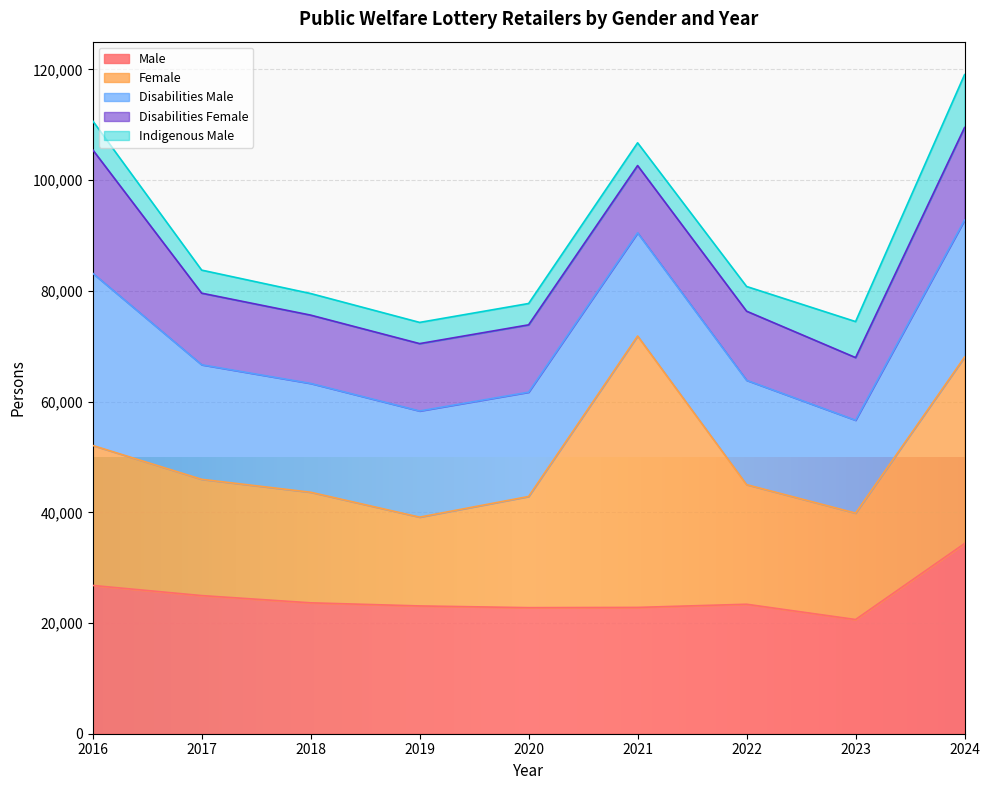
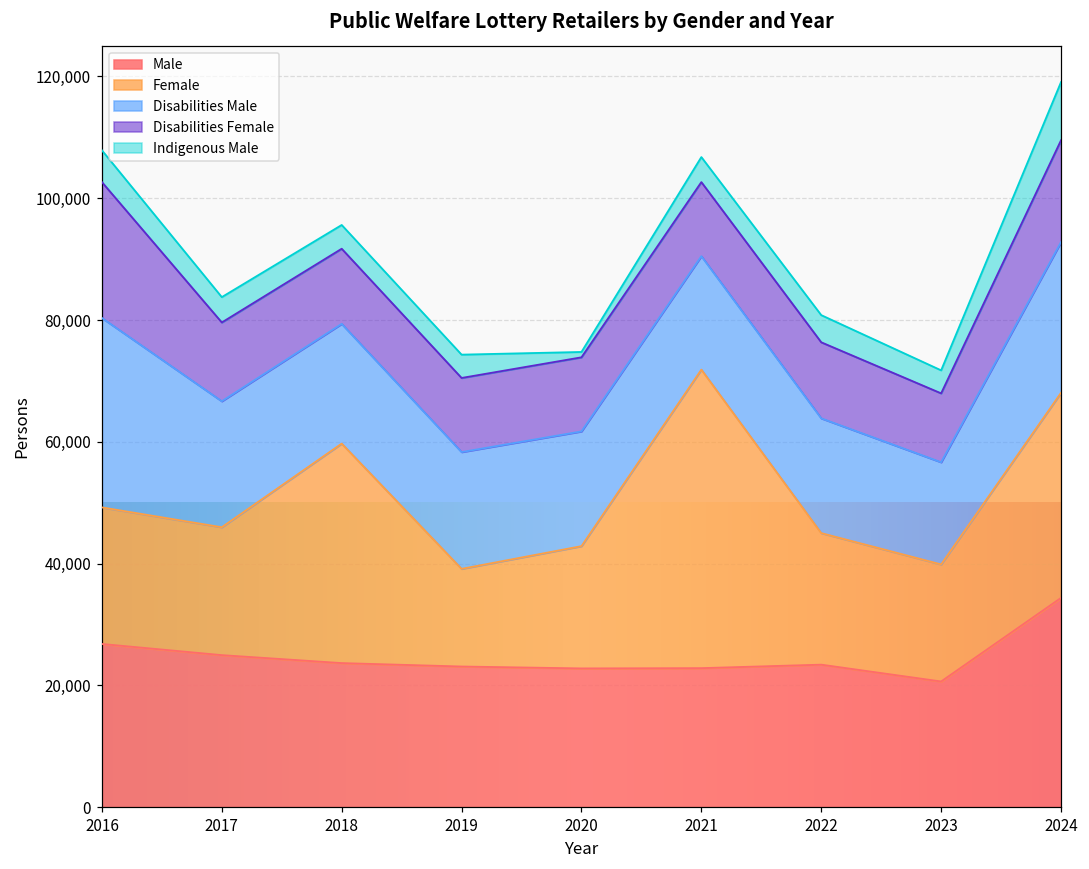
  {
    "Male": {
      "2016": "27,000",
      "2017": "25,000",
      "2018": "24,000",
      "2019": "23,000",
      "2020": "23,000",
      "2021": "23,000",
      "2022": "23,000",
      "2023": "21,000",
      "2024": "34,000"
    },
    "Female": {
-     "2016": "25,000",
+     "2016": "22,000",
      "2017": "21,000",
-     "2018": "20,000",
+     "2018": "36,000",
      "2019": "16,000",
      "2020": "20,000",
      "2021": "49,000",
      "2022": "22,000",
      "2023": "19,000",
      "2024": "34,000"
    },
    "Disabilities Male": {
      "2016": "31,000",
      "2017": "21,000",
      "2018": "20,000",
      "2019": "19,000",
      "2020": "19,000",
      "2021": "19,000",
      "2022": "19,000",
      "2023": "17,000",
      "2024": "25,000"
    },
    "Disabilities Female": {
      "2016": "22,000",
      "2017": "13,000",
      "2018": "12,000",
      "2019": "12,000",
      "2020": "12,000",
      "2021": "12,000",
      "2022": "12,000",
      "2023": "11,000",
      "2024": "17,000"
    },
    "Indigenous Male": {
      "2016": "5,000",
      "2017": "4,000",
      "2018": "4,000",
      "2019": "4,000",
-     "2020": "4,000",
+     "2020": "1,000",
      "2021": "4,000",
      "2022": "4,000",
-     "2023": "7,000",
+     "2023": "4,000",
      "2024": "10,000"
    }
  }
